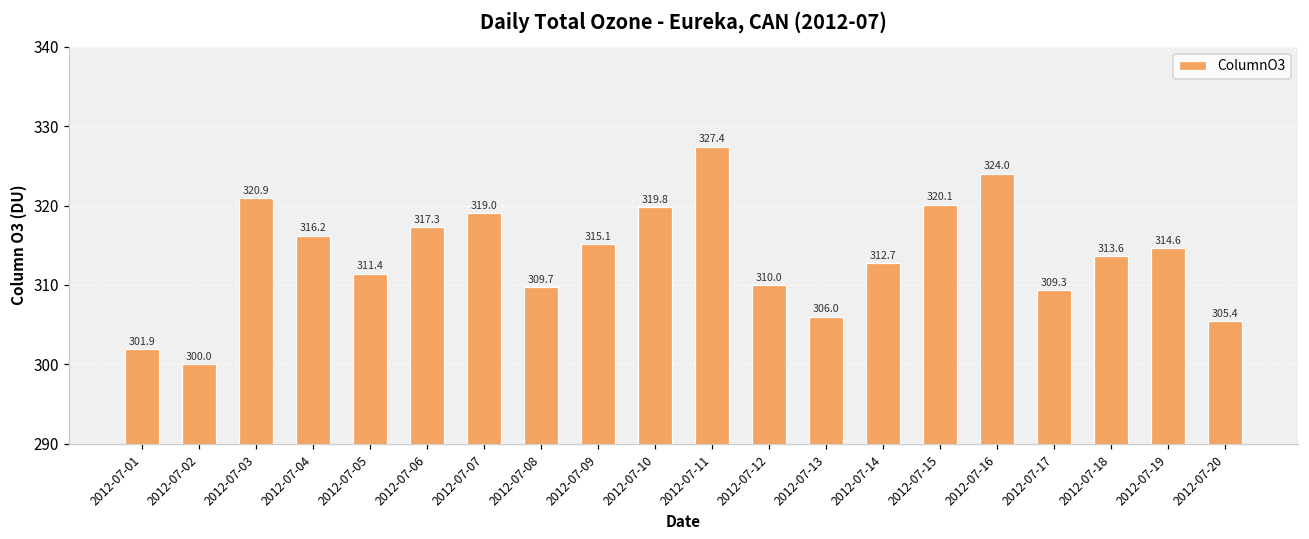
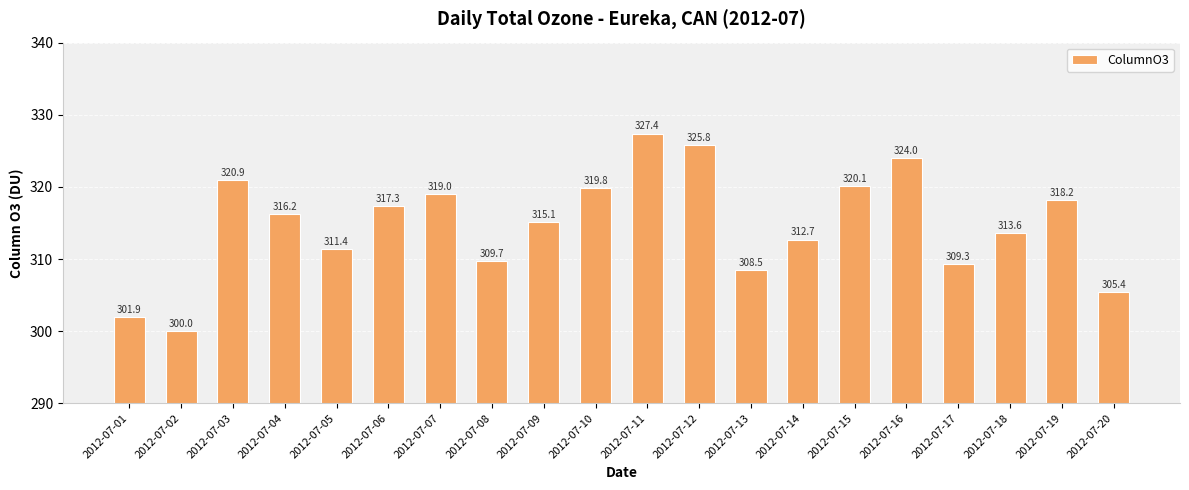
  {
    "2012-07-01": 301.9,
    "2012-07-02": 300.0,
    "2012-07-03": 320.9,
    "2012-07-04": 316.2,
    "2012-07-05": 311.4,
    "2012-07-06": 317.3,
    "2012-07-07": 319.0,
    "2012-07-08": 309.7,
    "2012-07-09": 315.1,
    "2012-07-10": 319.8,
    "2012-07-11": 327.4,
-   "2012-07-12": 310.0,
-   "2012-07-13": 306.0,
+   "2012-07-12": 325.8,
+   "2012-07-13": 308.5,
    "2012-07-14": 312.7,
    "2012-07-15": 320.1,
    "2012-07-16": 324.0,
    "2012-07-17": 309.3,
    "2012-07-18": 313.6,
-   "2012-07-19": 314.6,
+   "2012-07-19": 318.2,
    "2012-07-20": 305.4
  }
